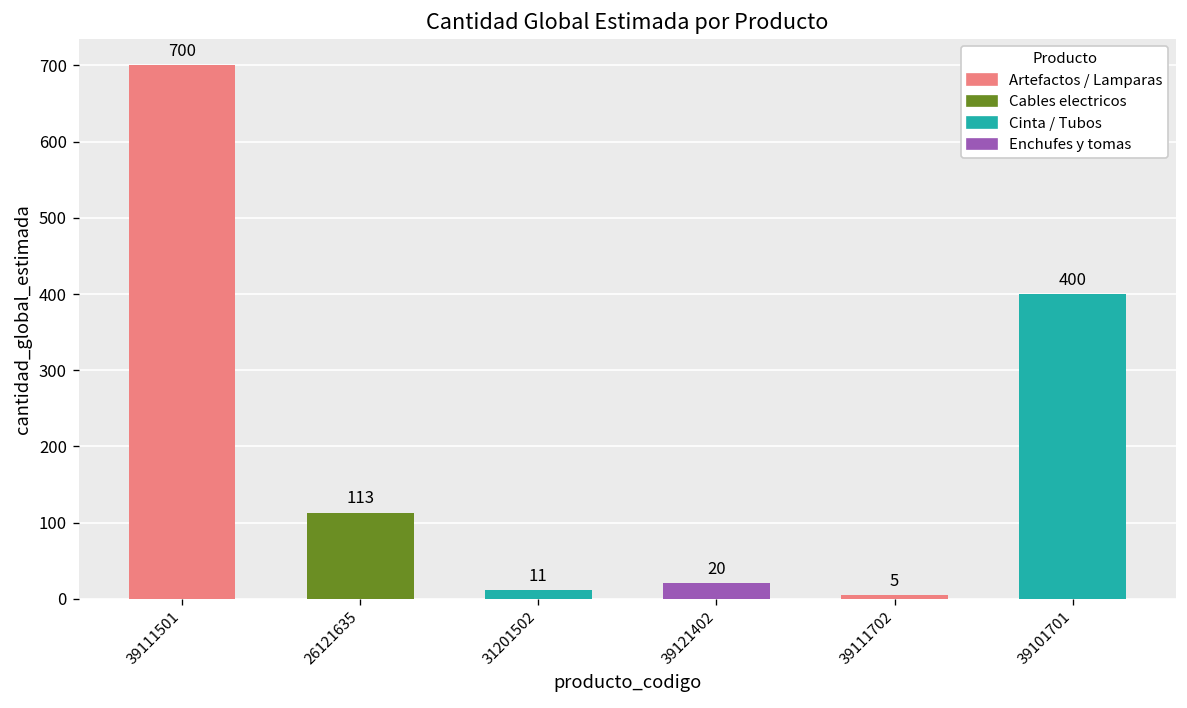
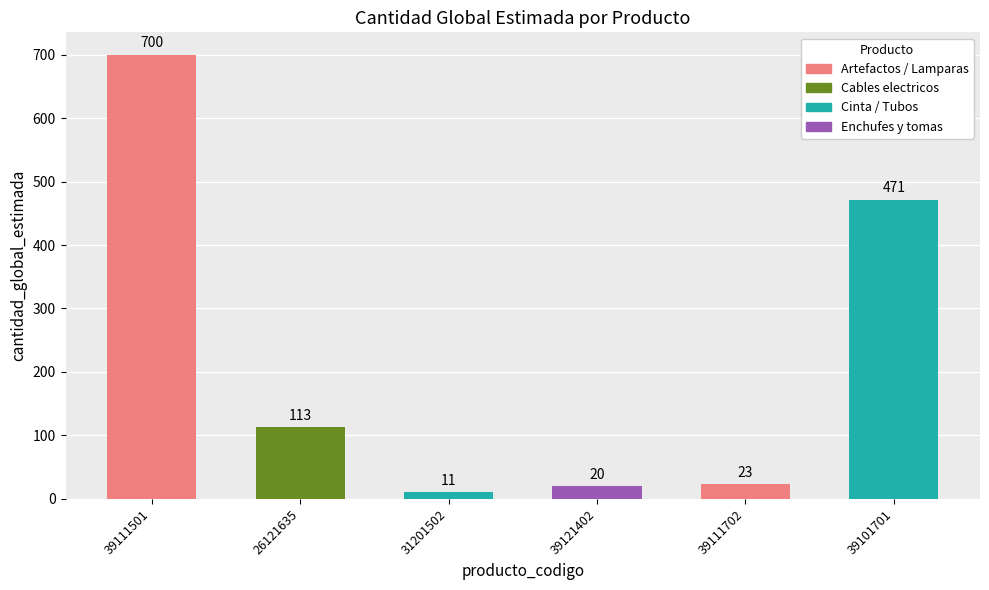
  {
    "39111501": 700,
    "26121635": 113,
    "31201502": 11,
    "39121402": 20,
-   "39111702": 5,
-   "39101701": 400
+   "39111702": 23,
+   "39101701": 471
  }
